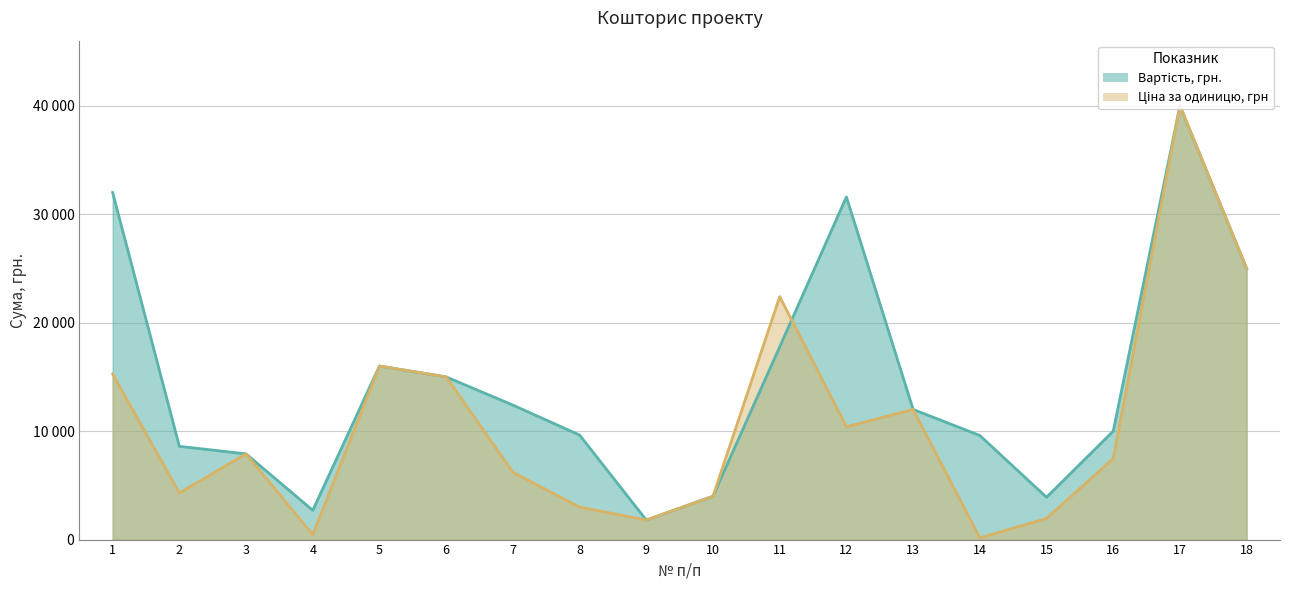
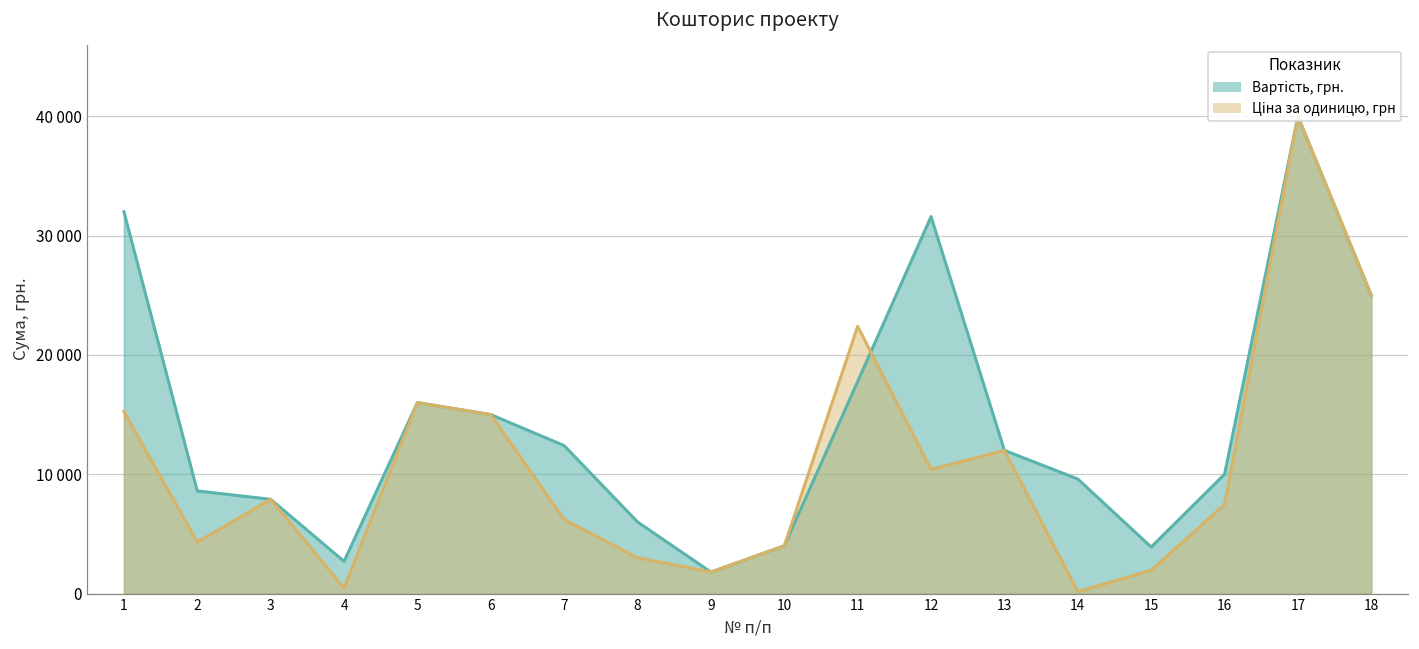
  {
    "Вартість, грн.": {
      "1": 32000,
      "2": 8600,
      "4": 2700,
      "7": 12400,
-     "8": 9600,
+     "8": 6000,
      "11": 17800,
      "12": 31600,
      "14": 9600,
      "15": 3900,
      "16": 10000
    },
    "Ціна за одиницю, грн": {
      "1": 15300,
      "2": 4300,
      "4": 500,
      "7": 6200,
      "8": 3000,
      "11": 22400,
      "12": 10400,
      "14": 200,
      "15": 2000,
      "16": 7500
    }
  }
